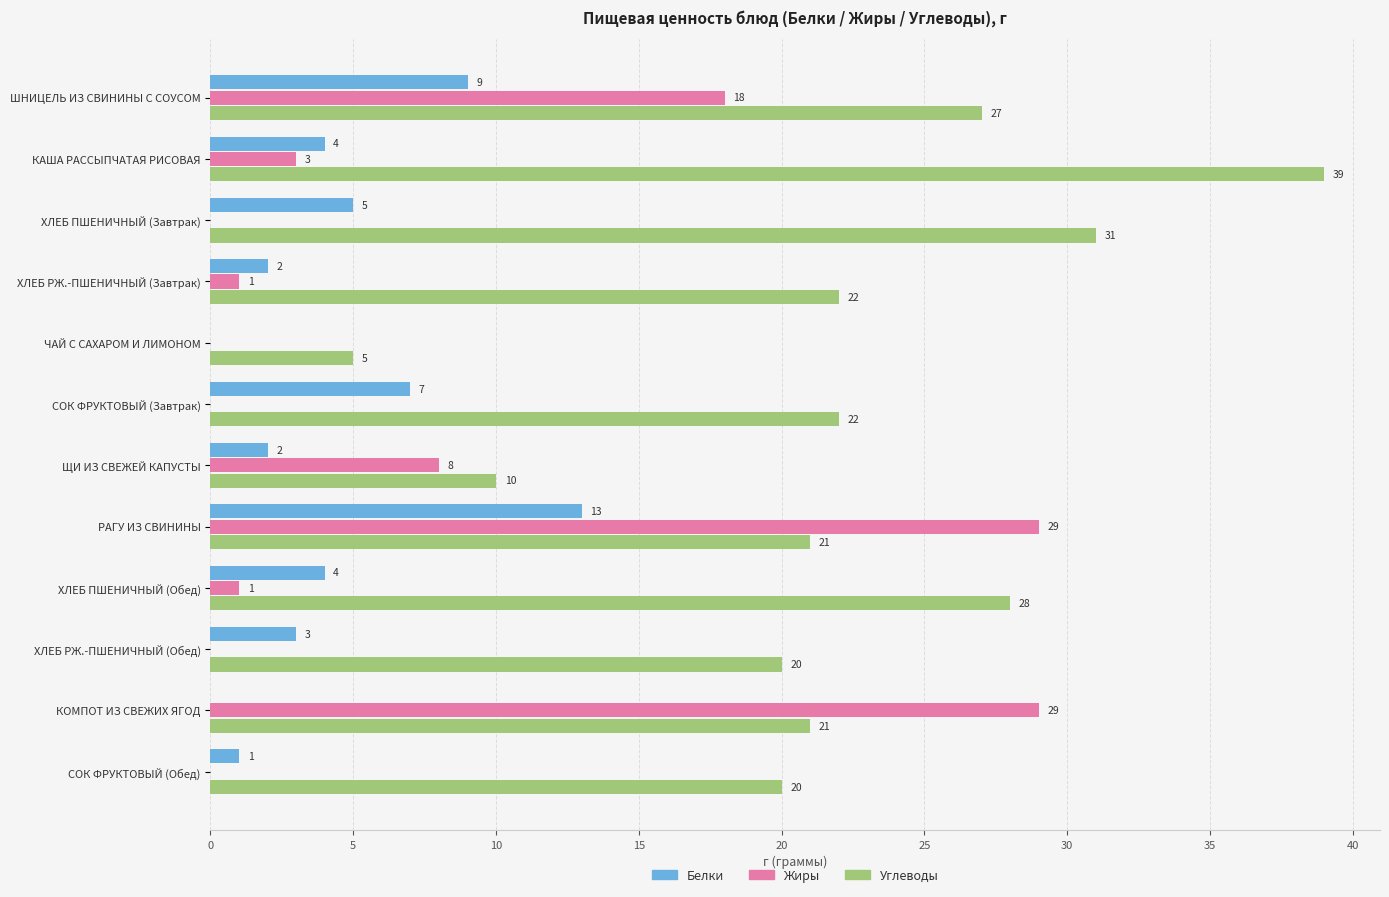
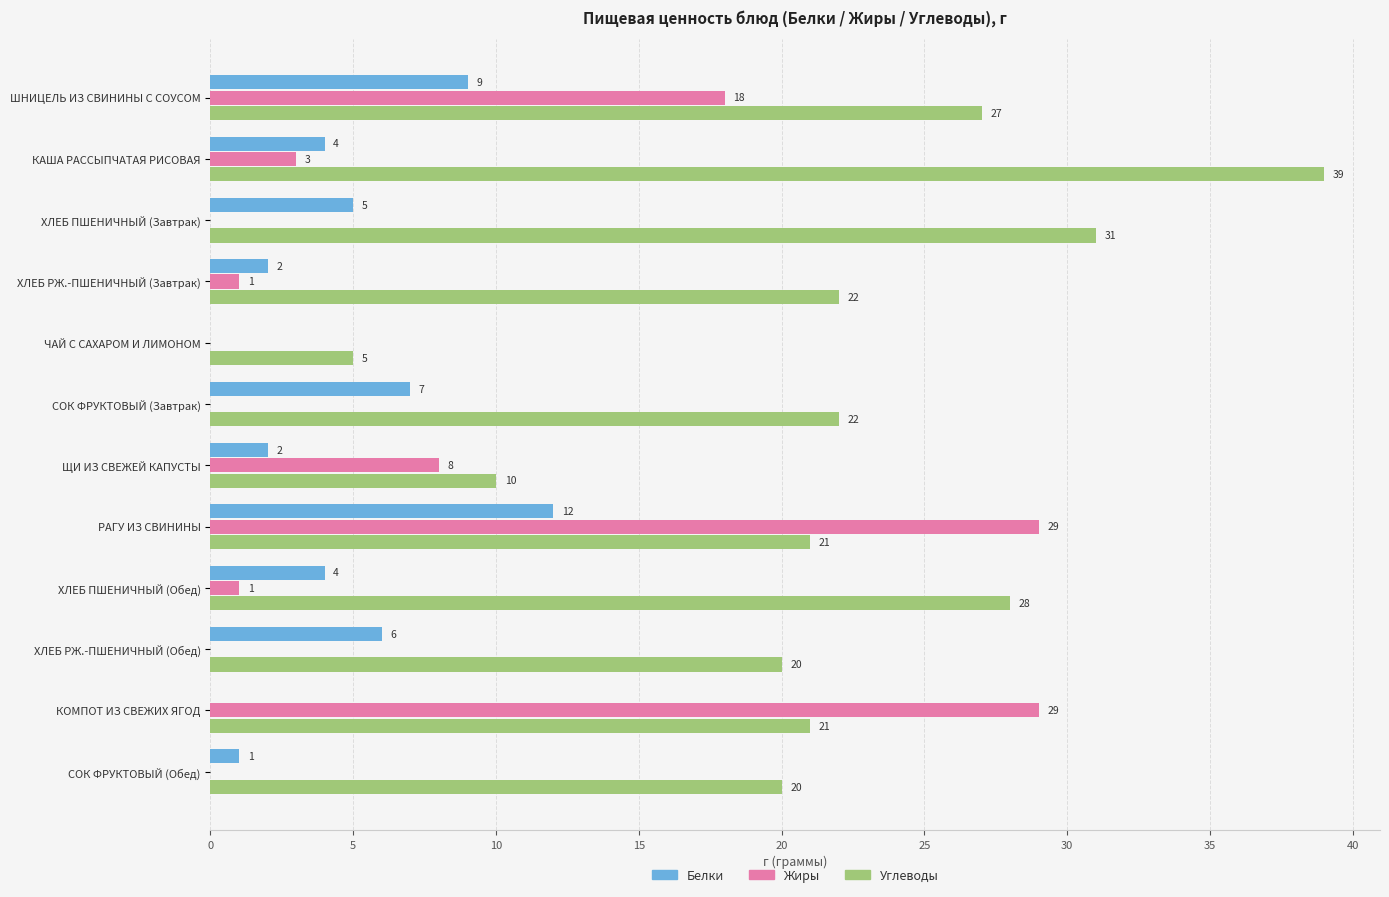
  {
    "Белки": {
      "ШНИЦЕЛЬ ИЗ СВИНИНЫ С СОУСОМ": 9,
      "КАША РАССЫПЧАТАЯ РИСОВАЯ": 4,
      "ХЛЕБ ПШЕНИЧНЫЙ (Завтрак)": 5,
      "ХЛЕБ РЖ.-ПШЕНИЧНЫЙ (Завтрак)": 2,
      "СОК ФРУКТОВЫЙ (Завтрак)": 7,
      "ЩИ ИЗ СВЕЖЕЙ КАПУСТЫ": 2,
-     "РАГУ ИЗ СВИНИНЫ": 13,
+     "РАГУ ИЗ СВИНИНЫ": 12,
      "ХЛЕБ ПШЕНИЧНЫЙ (Обед)": 4,
-     "ХЛЕБ РЖ.-ПШЕНИЧНЫЙ (Обед)": 3,
+     "ХЛЕБ РЖ.-ПШЕНИЧНЫЙ (Обед)": 6,
      "СОК ФРУКТОВЫЙ (Обед)": 1
    },
    "Жиры": {
      "ШНИЦЕЛЬ ИЗ СВИНИНЫ С СОУСОМ": 18,
      "КАША РАССЫПЧАТАЯ РИСОВАЯ": 3,
      "ХЛЕБ РЖ.-ПШЕНИЧНЫЙ (Завтрак)": 1,
      "ЩИ ИЗ СВЕЖЕЙ КАПУСТЫ": 8,
      "РАГУ ИЗ СВИНИНЫ": 29,
      "ХЛЕБ ПШЕНИЧНЫЙ (Обед)": 1,
      "КОМПОТ ИЗ СВЕЖИХ ЯГОД": 29
    },
    "Углеводы": {
      "ШНИЦЕЛЬ ИЗ СВИНИНЫ С СОУСОМ": 27,
      "КАША РАССЫПЧАТАЯ РИСОВАЯ": 39,
      "ХЛЕБ ПШЕНИЧНЫЙ (Завтрак)": 31,
      "ХЛЕБ РЖ.-ПШЕНИЧНЫЙ (Завтрак)": 22,
      "ЧАЙ С САХАРОМ И ЛИМОНОМ": 5,
      "СОК ФРУКТОВЫЙ (Завтрак)": 22,
      "ЩИ ИЗ СВЕЖЕЙ КАПУСТЫ": 10,
      "РАГУ ИЗ СВИНИНЫ": 21,
      "ХЛЕБ ПШЕНИЧНЫЙ (Обед)": 28,
      "ХЛЕБ РЖ.-ПШЕНИЧНЫЙ (Обед)": 20,
      "КОМПОТ ИЗ СВЕЖИХ ЯГОД": 21,
      "СОК ФРУКТОВЫЙ (Обед)": 20
    }
  }
